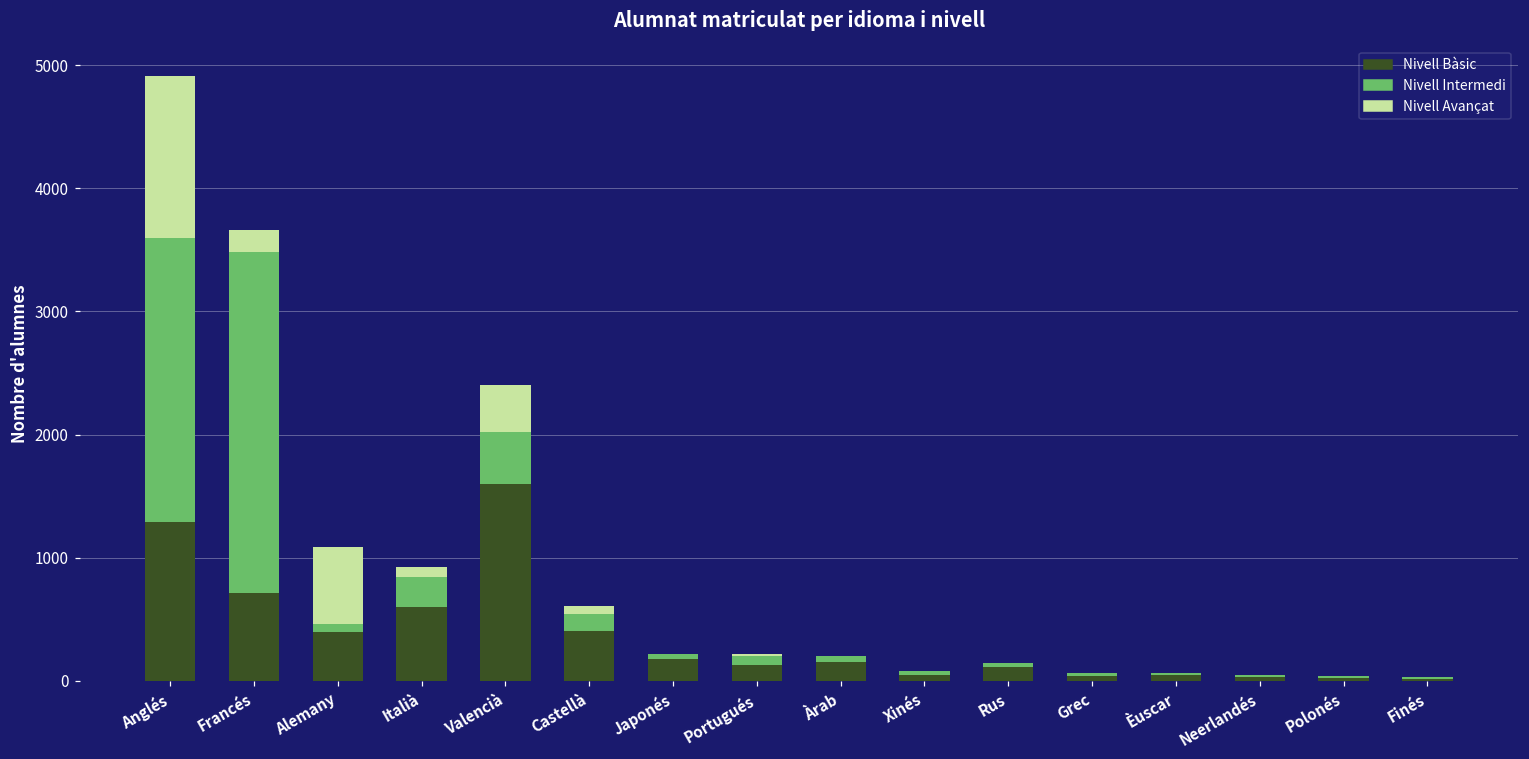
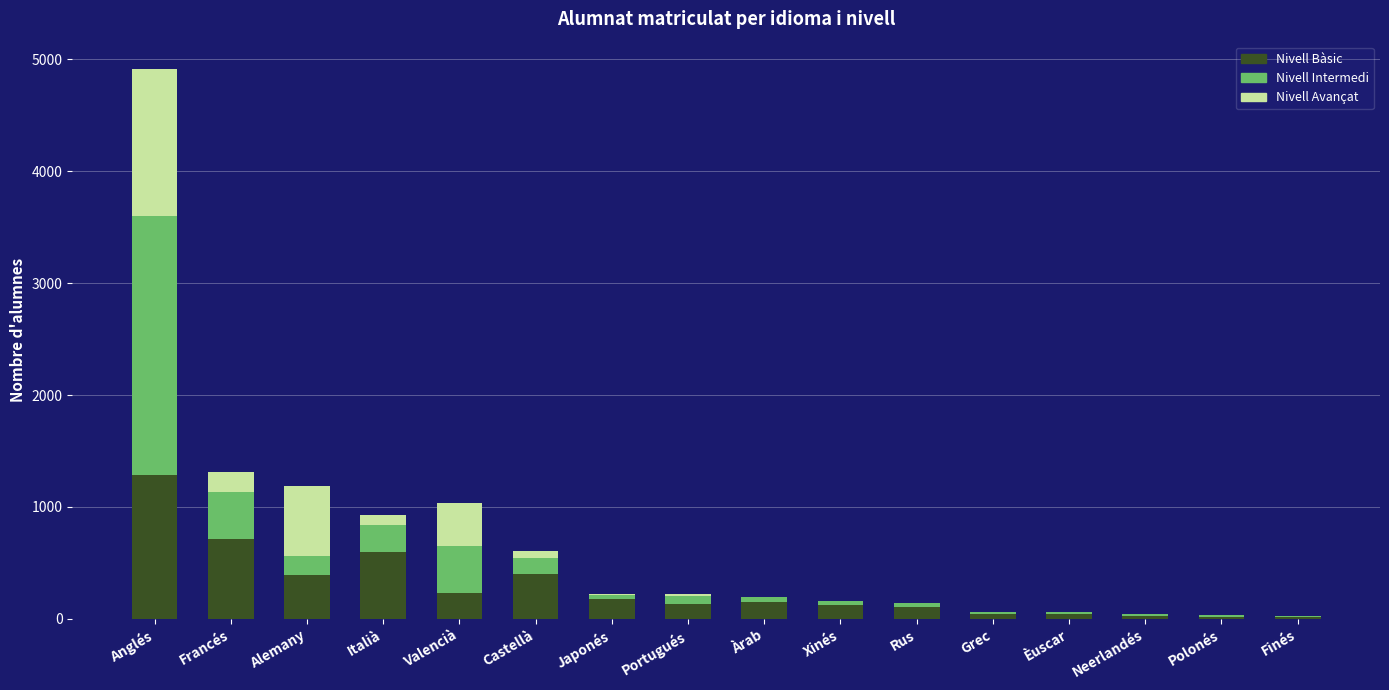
  {
    "Nivell Bàsic": {
      "Anglés": 1290,
      "Francés": 720,
      "Alemany": 390,
      "Italià": 600,
-     "Valencià": 1600,
+     "Valencià": 230,
      "Castellà": 400,
      "Japonés": 170,
      "Portugués": 130,
      "Àrab": 150,
-     "Xinés": 40,
+     "Xinés": 120,
      "Rus": 110,
      "Grec": 40,
      "Èuscar": 50,
      "Neerlandés": 30
    },
    "Nivell Intermedi": {
      "Anglés": 2310,
-     "Francés": 2760,
-     "Alemany": 70,
+     "Francés": 410,
+     "Alemany": 170,
      "Italià": 240,
      "Valencià": 420,
      "Castellà": 140,
      "Japonés": 40,
      "Portugués": 70,
      "Àrab": 40,
      "Xinés": 40,
      "Rus": 40,
      "Grec": 20
    },
    "Nivell Avançat": {
      "Anglés": 1310,
      "Francés": 180,
      "Alemany": 630,
      "Italià": 90,
      "Valencià": 390,
      "Castellà": 60,
      "Àrab": 0,
      "Xinés": 0,
      "Rus": 0,
      "Grec": 0,
      "Èuscar": 0,
      "Neerlandés": 0,
      "Polonés": 0,
      "Finés": 0
    }
  }
